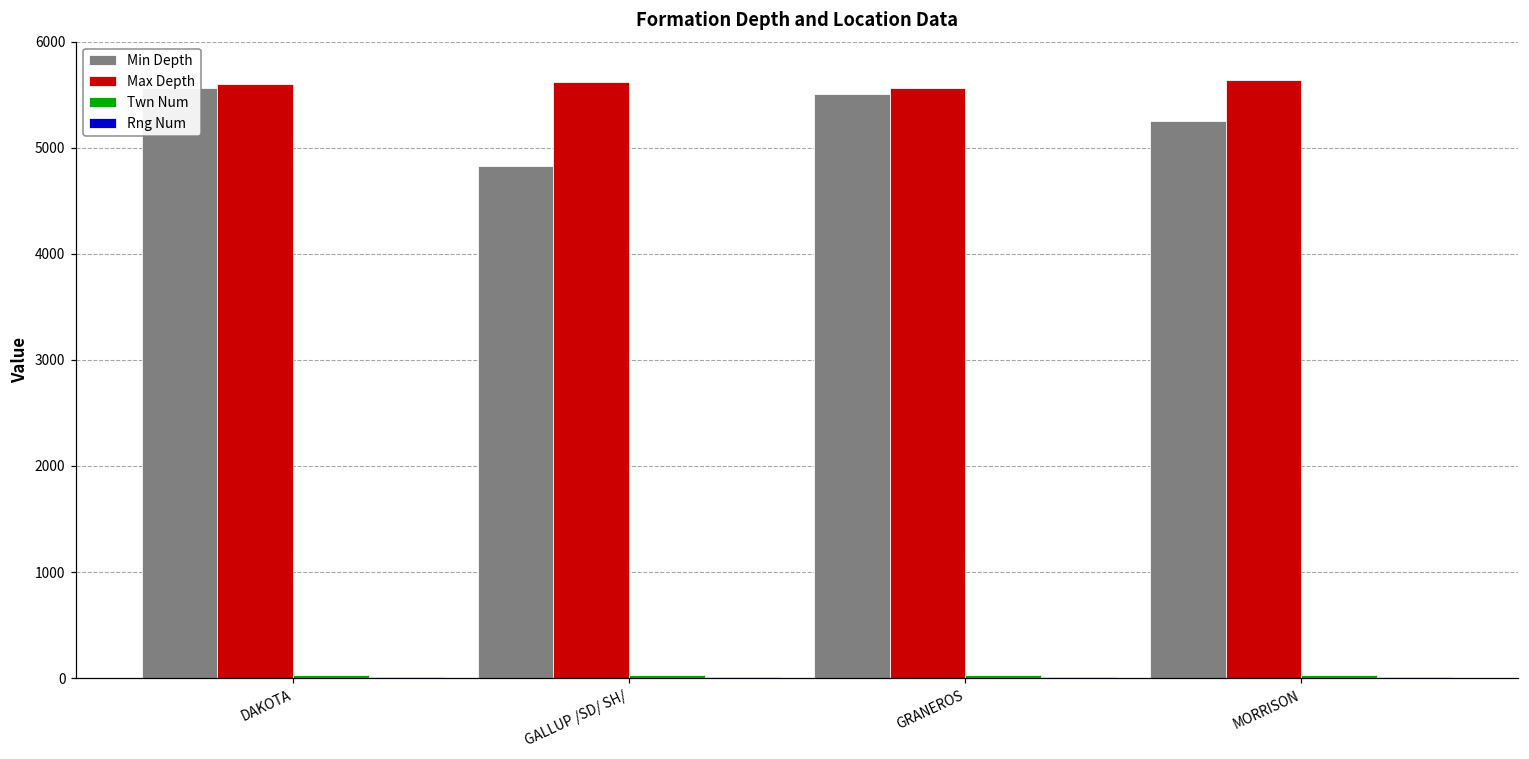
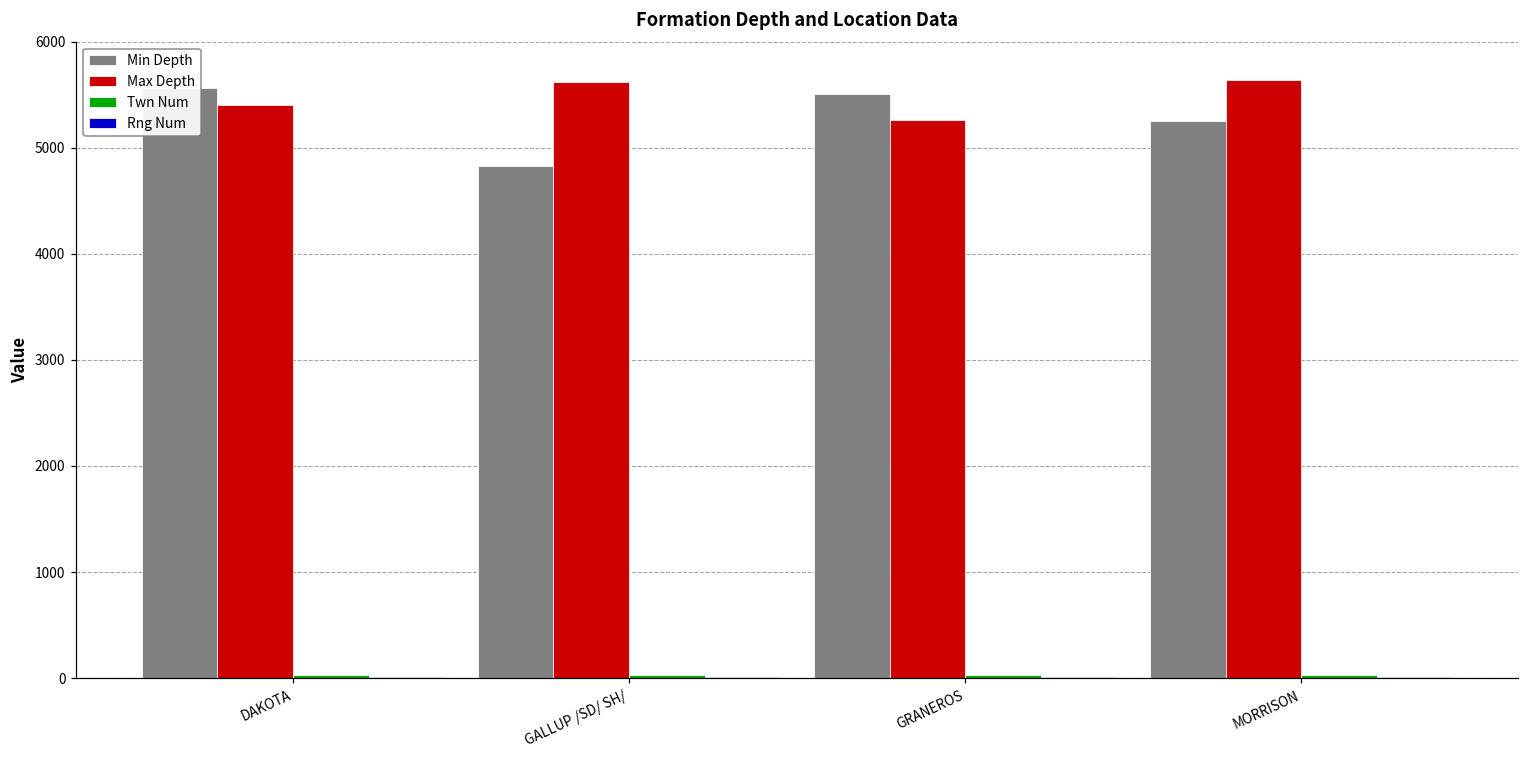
  {
    "Min Depth": {
      "GALLUP /SD/ SH/": 4800,
      "GRANEROS": 5500,
      "MORRISON": 5300
    },
    "Max Depth": {
-     "DAKOTA": 5600,
+     "DAKOTA": 5400,
      "GALLUP /SD/ SH/": 5600,
-     "GRANEROS": 5600,
+     "GRANEROS": 5300,
      "MORRISON": 5600
    },
    "Twn Num": {
      "DAKOTA": 0,
      "GALLUP /SD/ SH/": 0,
      "GRANEROS": 0,
      "MORRISON": 0
    }
  }
